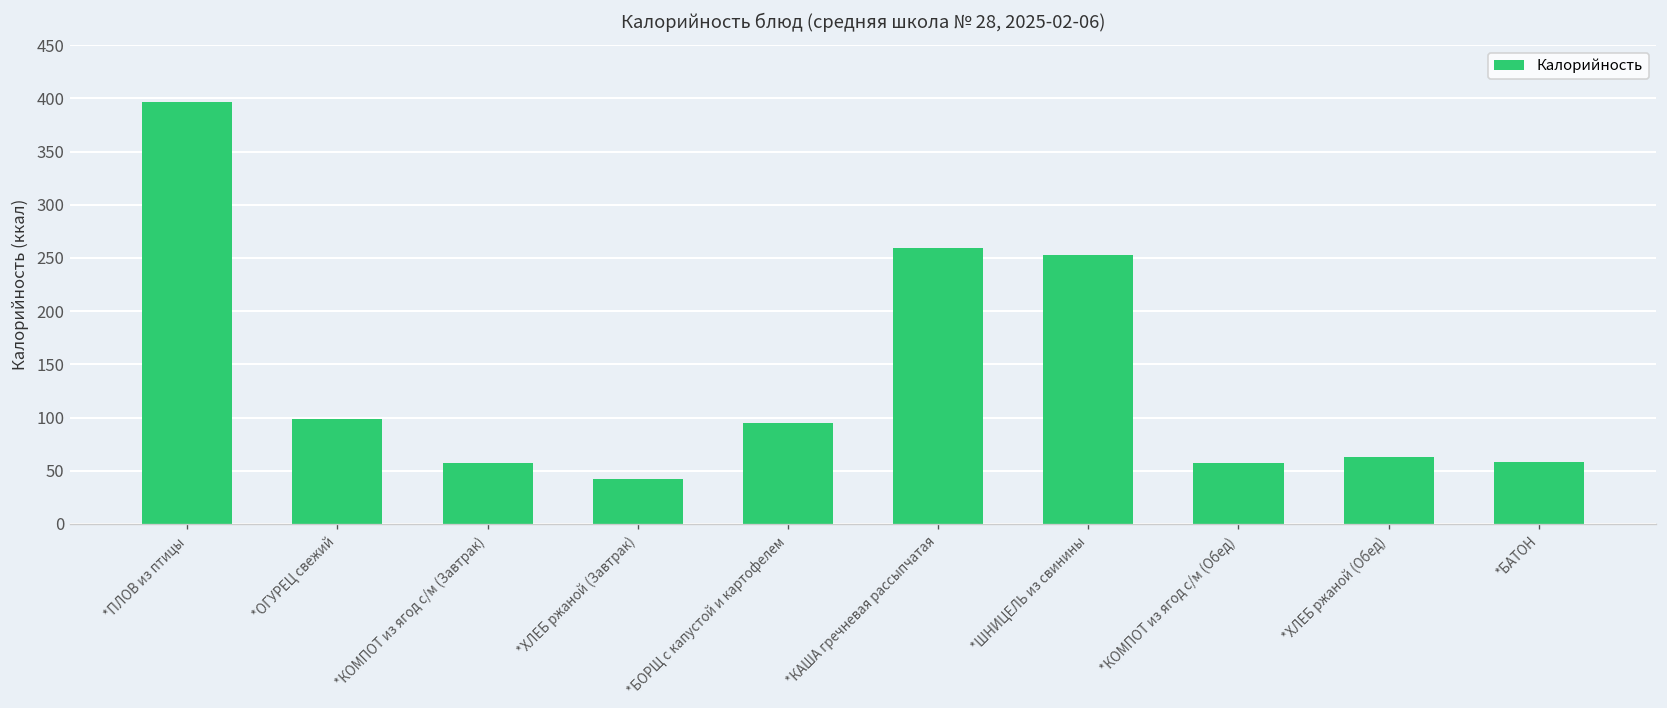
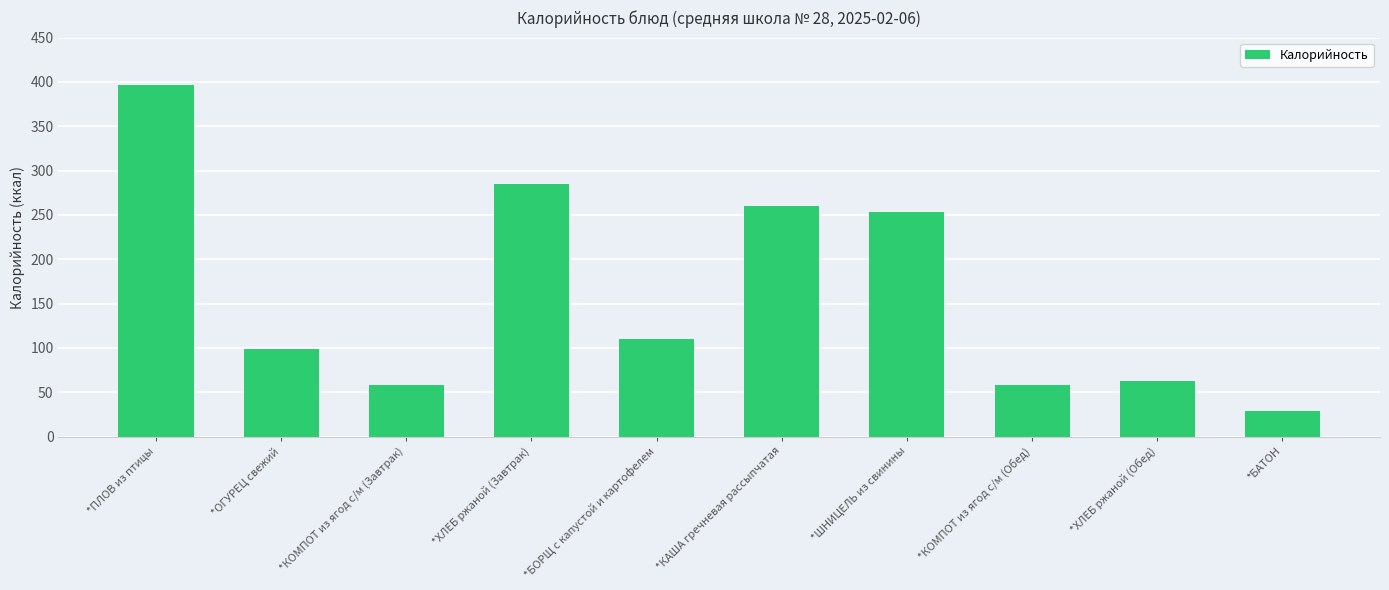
  {
    "*ПЛОВ из птицы": 400,
    "*ОГУРЕЦ свежий": 100,
    "*КОМПОТ из ягод с/м (Завтрак)": 60,
-   "*ХЛЕБ ржаной (Завтрак)": 40,
-   "*БОРЩ с капустой и картофелем": 90,
+   "*ХЛЕБ ржаной (Завтрак)": 290,
+   "*БОРЩ с капустой и картофелем": 110,
    "*КАША гречневая рассыпчатая": 260,
    "*ШНИЦЕЛЬ из свинины": 250,
    "*КОМПОТ из ягод с/м (Обед)": 60,
    "*ХЛЕБ ржаной (Обед)": 60,
-   "*БАТОН": 60
+   "*БАТОН": 30
  }
